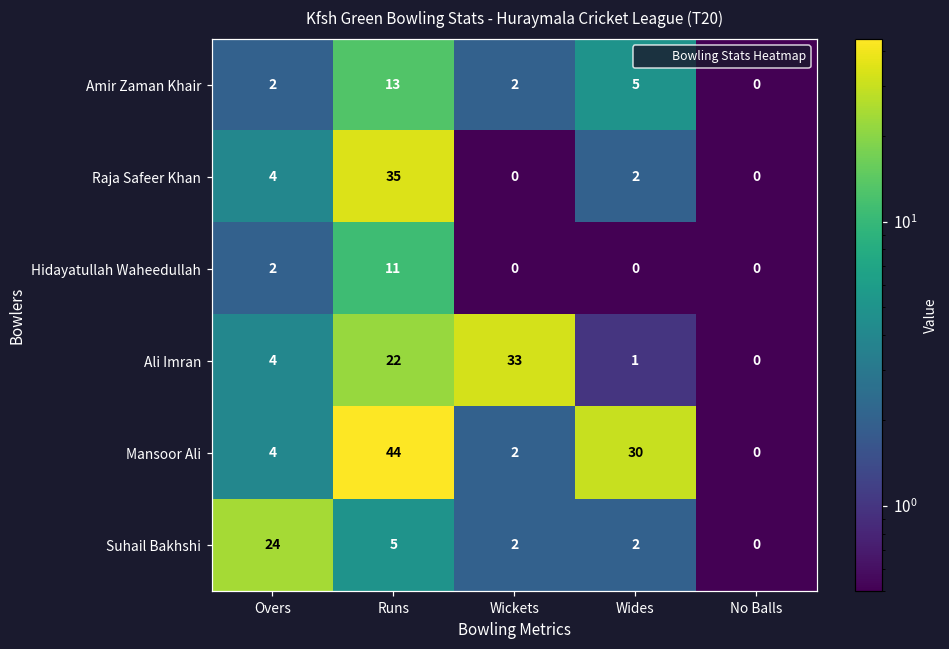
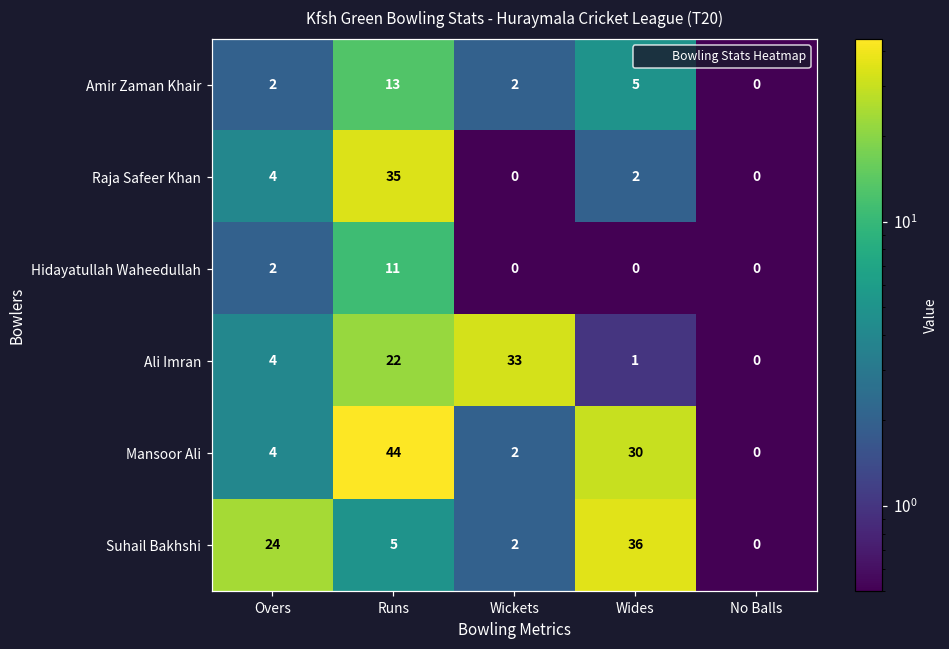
  {
    "Amir Zaman Khair": {
      "Overs": 2,
      "Runs": 13,
      "Wickets": 2,
      "Wides": 5,
      "No Balls": 0
    },
    "Raja Safeer Khan": {
      "Overs": 4,
      "Runs": 35,
      "Wickets": 0,
      "Wides": 2,
      "No Balls": 0
    },
    "Hidayatullah Waheedullah": {
      "Overs": 2,
      "Runs": 11,
      "Wickets": 0,
      "Wides": 0,
      "No Balls": 0
    },
    "Ali Imran": {
      "Overs": 4,
      "Runs": 22,
      "Wickets": 33,
      "Wides": 1,
      "No Balls": 0
    },
    "Mansoor Ali": {
      "Overs": 4,
      "Runs": 44,
      "Wickets": 2,
      "Wides": 30,
      "No Balls": 0
    },
    "Suhail Bakhshi": {
      "Overs": 24,
      "Runs": 5,
      "Wickets": 2,
-     "Wides": 2,
+     "Wides": 36,
      "No Balls": 0
    }
  }
